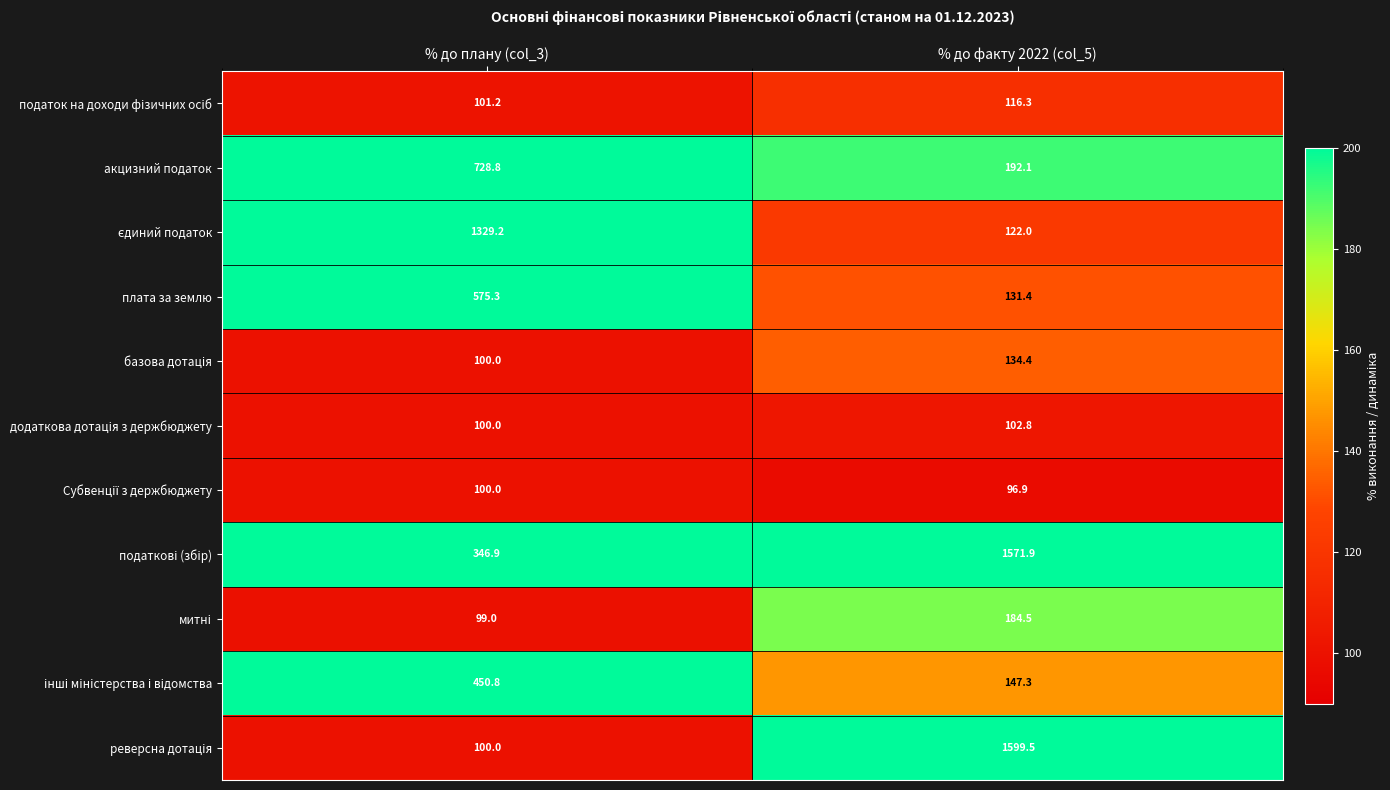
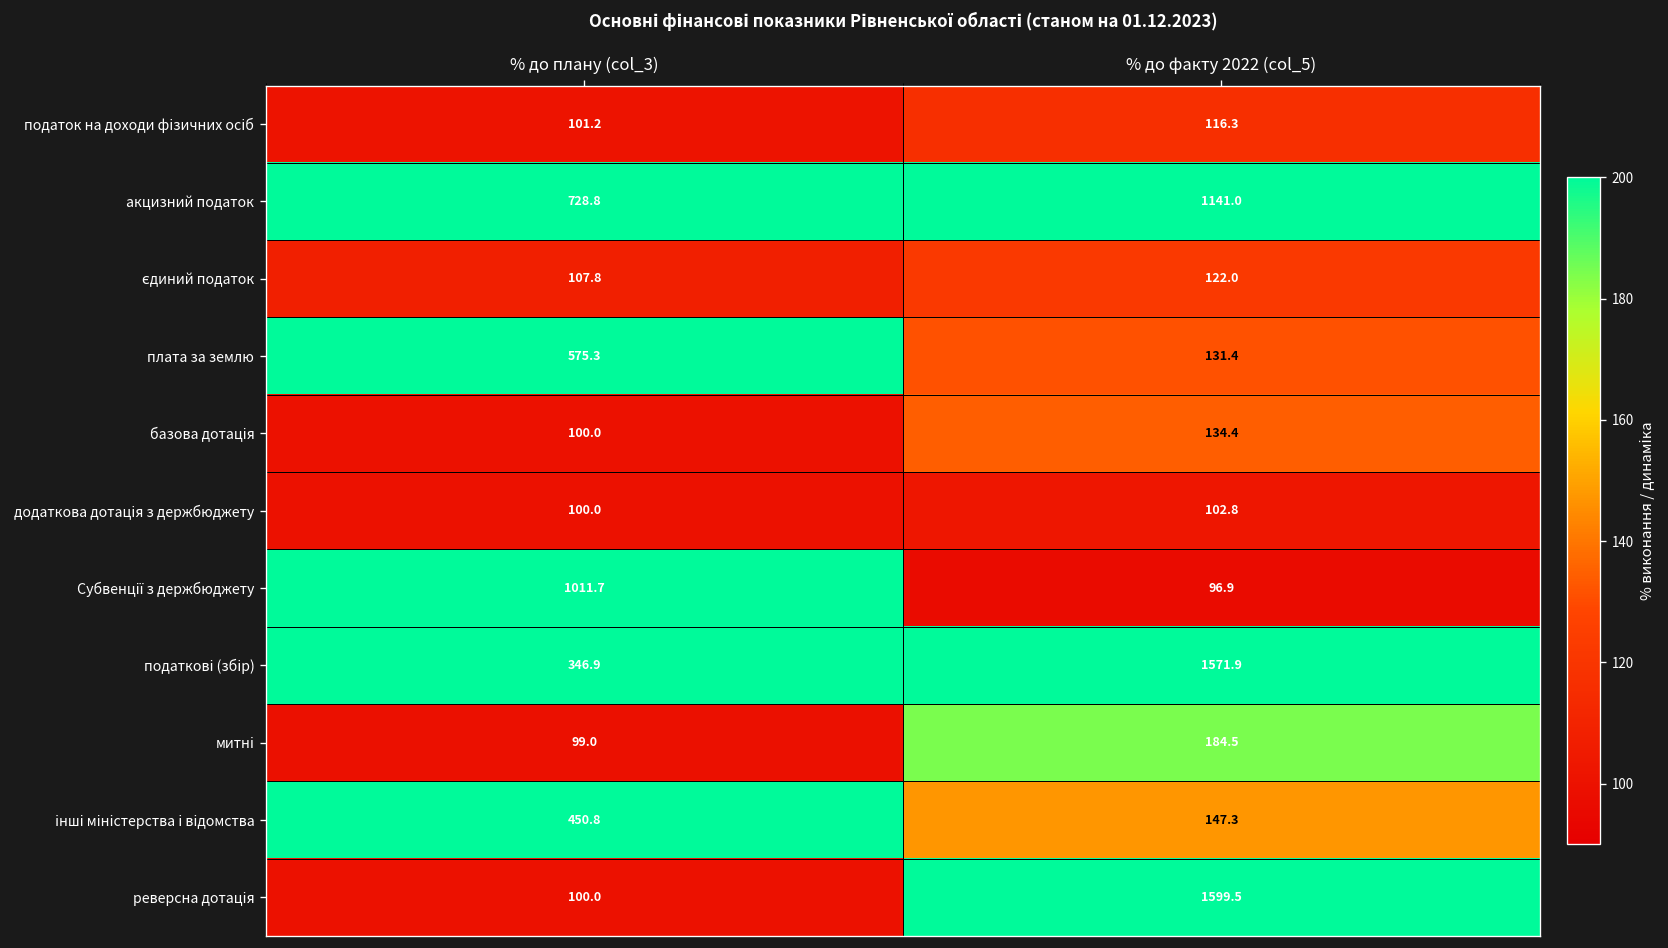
  {
    "податок на доходи фізичних осіб": {
      "% до плану (col_3)": 101.2,
      "% до факту 2022 (col_5)": 116.3
    },
    "акцизний податок": {
      "% до плану (col_3)": 728.8,
-     "% до факту 2022 (col_5)": 192.1
+     "% до факту 2022 (col_5)": 1141.0
    },
    "єдиний податок": {
-     "% до плану (col_3)": 1329.2,
+     "% до плану (col_3)": 107.8,
      "% до факту 2022 (col_5)": 122.0
    },
    "плата за землю": {
      "% до плану (col_3)": 575.3,
      "% до факту 2022 (col_5)": 131.4
    },
    "базова дотація": {
      "% до плану (col_3)": 100.0,
      "% до факту 2022 (col_5)": 134.4
    },
    "додаткова дотація з держбюджету": {
      "% до плану (col_3)": 100.0,
      "% до факту 2022 (col_5)": 102.8
    },
    "Субвенції з держбюджету": {
-     "% до плану (col_3)": 100.0,
+     "% до плану (col_3)": 1011.7,
      "% до факту 2022 (col_5)": 96.9
    },
    "податкові (збір)": {
      "% до плану (col_3)": 346.9,
      "% до факту 2022 (col_5)": 1571.9
    },
    "митні": {
      "% до плану (col_3)": 99.0,
      "% до факту 2022 (col_5)": 184.5
    },
    "інші міністерства і відомства": {
      "% до плану (col_3)": 450.8,
      "% до факту 2022 (col_5)": 147.3
    },
    "реверсна дотація": {
      "% до плану (col_3)": 100.0,
      "% до факту 2022 (col_5)": 1599.5
    }
  }
